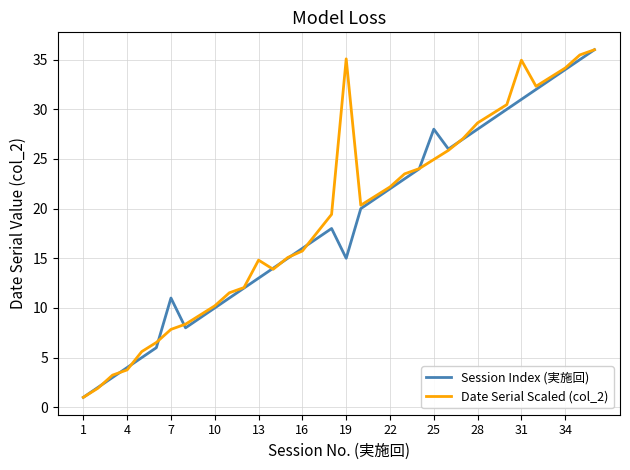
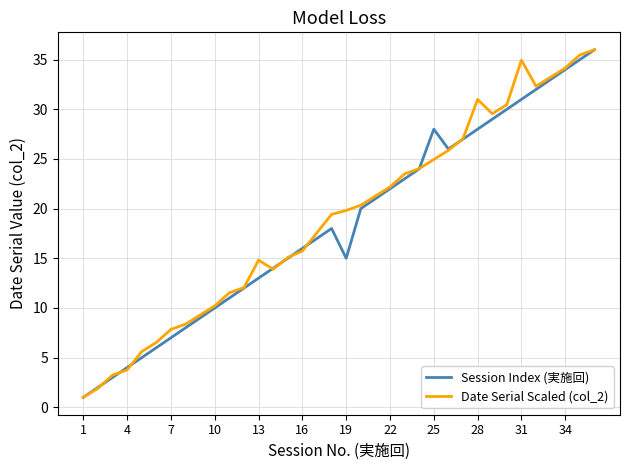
  {
    "Session Index (実施回)": {
-     "7": 11,
+     "7": 7,
      "13": 13,
      "16": 16,
      "19": 15,
      "25": 28,
      "28": 28,
      "31": 31
    },
    "Date Serial Scaled (col_2)": {
      "7": 8,
      "13": 15,
      "16": 16,
-     "19": 35,
+     "19": 20,
      "25": 25,
-     "28": 29,
+     "28": 31,
      "31": 35
    }
  }
